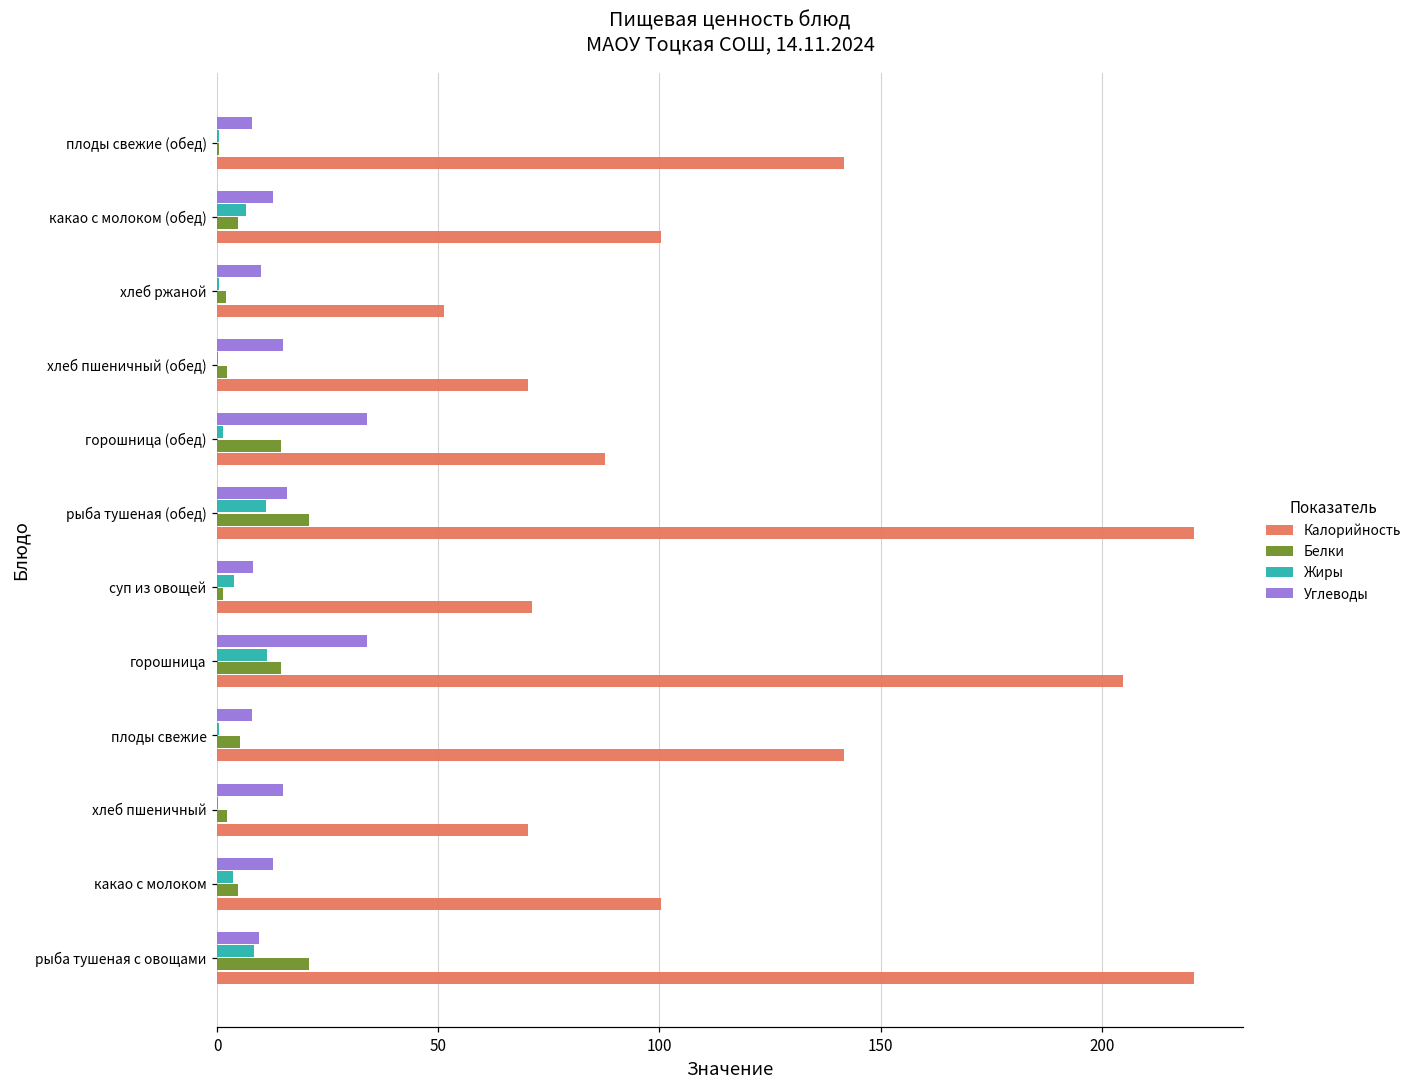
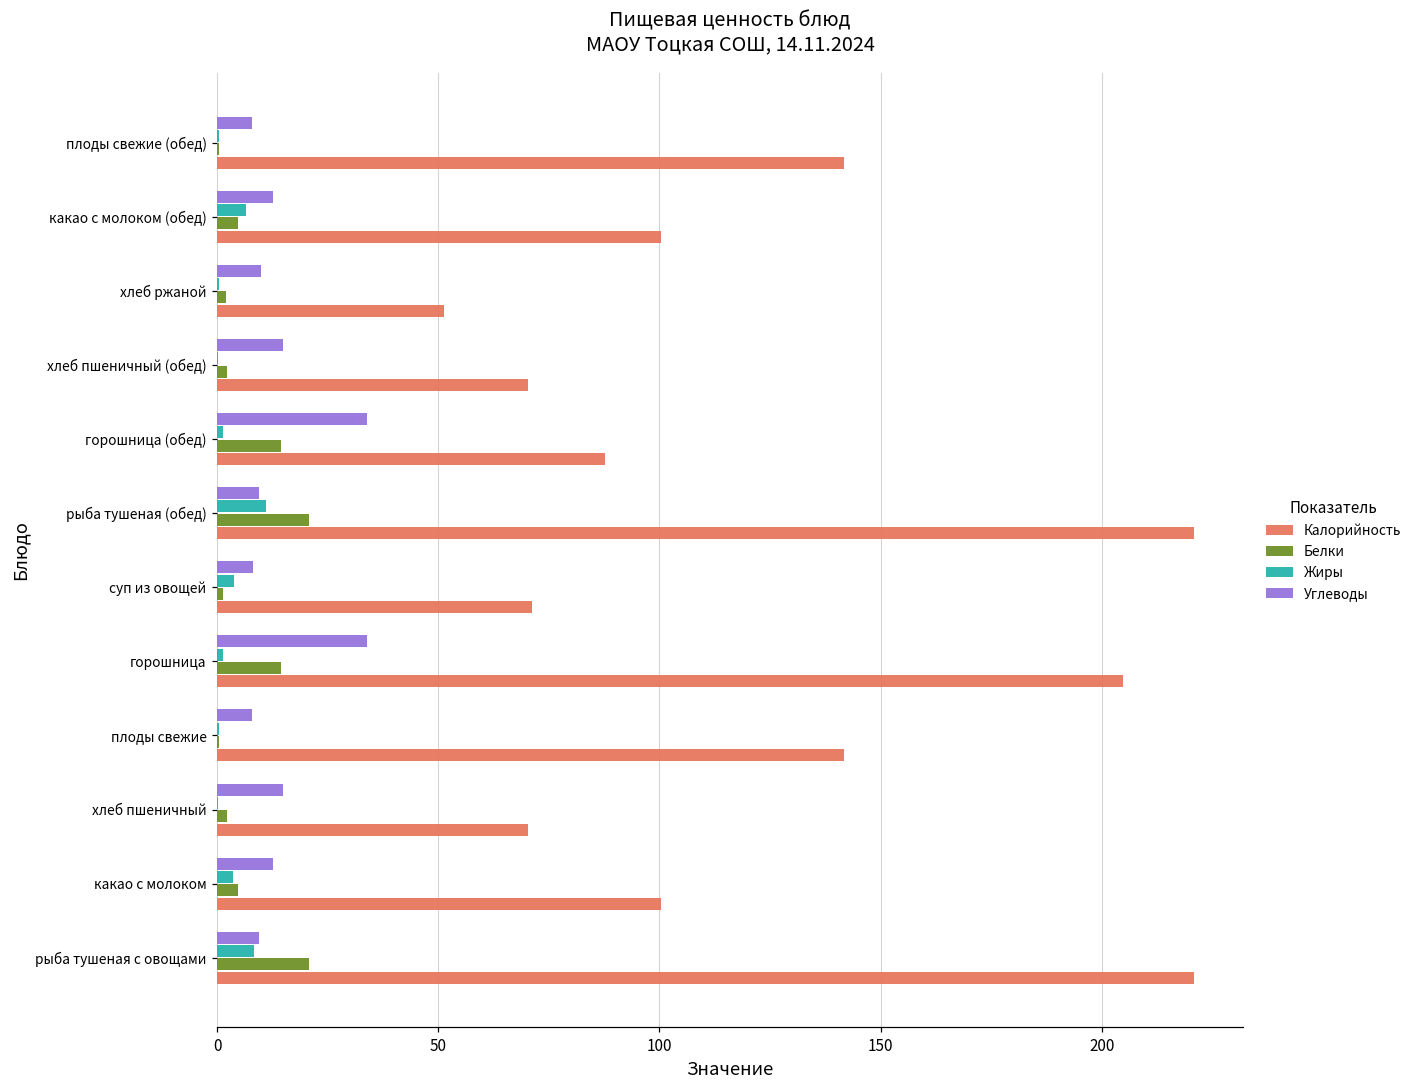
  {
    "Калорийность": {
      "плоды свежие (обед)": 142,
      "какао с молоком (обед)": 100,
      "хлеб ржаной": 51,
      "хлеб пшеничный (обед)": 70,
      "горошница (обед)": 88,
      "рыба тушеная (обед)": 221,
      "суп из овощей": 71,
      "горошница": 205,
      "плоды свежие": 142,
      "хлеб пшеничный": 70,
      "какао с молоком": 100,
      "рыба тушеная с овощами": 221
    },
    "Белки": {
      "какао с молоком (обед)": 5,
      "хлеб ржаной": 2,
      "хлеб пшеничный (обед)": 2,
      "горошница (обед)": 15,
      "рыба тушеная (обед)": 21,
      "суп из овощей": 1,
      "горошница": 15,
-     "плоды свежие": 5,
+     "плоды свежие": 0,
      "хлеб пшеничный": 2,
      "какао с молоком": 5,
      "рыба тушеная с овощами": 21
    },
    "Жиры": {
      "какао с молоком (обед)": 6,
      "горошница (обед)": 1,
      "рыба тушеная (обед)": 11,
      "суп из овощей": 4,
-     "горошница": 11,
+     "горошница": 1,
      "какао с молоком": 4,
      "рыба тушеная с овощами": 8
    },
    "Углеводы": {
      "плоды свежие (обед)": 8,
      "какао с молоком (обед)": 13,
      "хлеб ржаной": 10,
      "хлеб пшеничный (обед)": 15,
      "горошница (обед)": 34,
-     "рыба тушеная (обед)": 16,
+     "рыба тушеная (обед)": 9,
      "суп из овощей": 8,
      "горошница": 34,
      "плоды свежие": 8,
      "хлеб пшеничный": 15,
      "какао с молоком": 13,
      "рыба тушеная с овощами": 9
    }
  }
